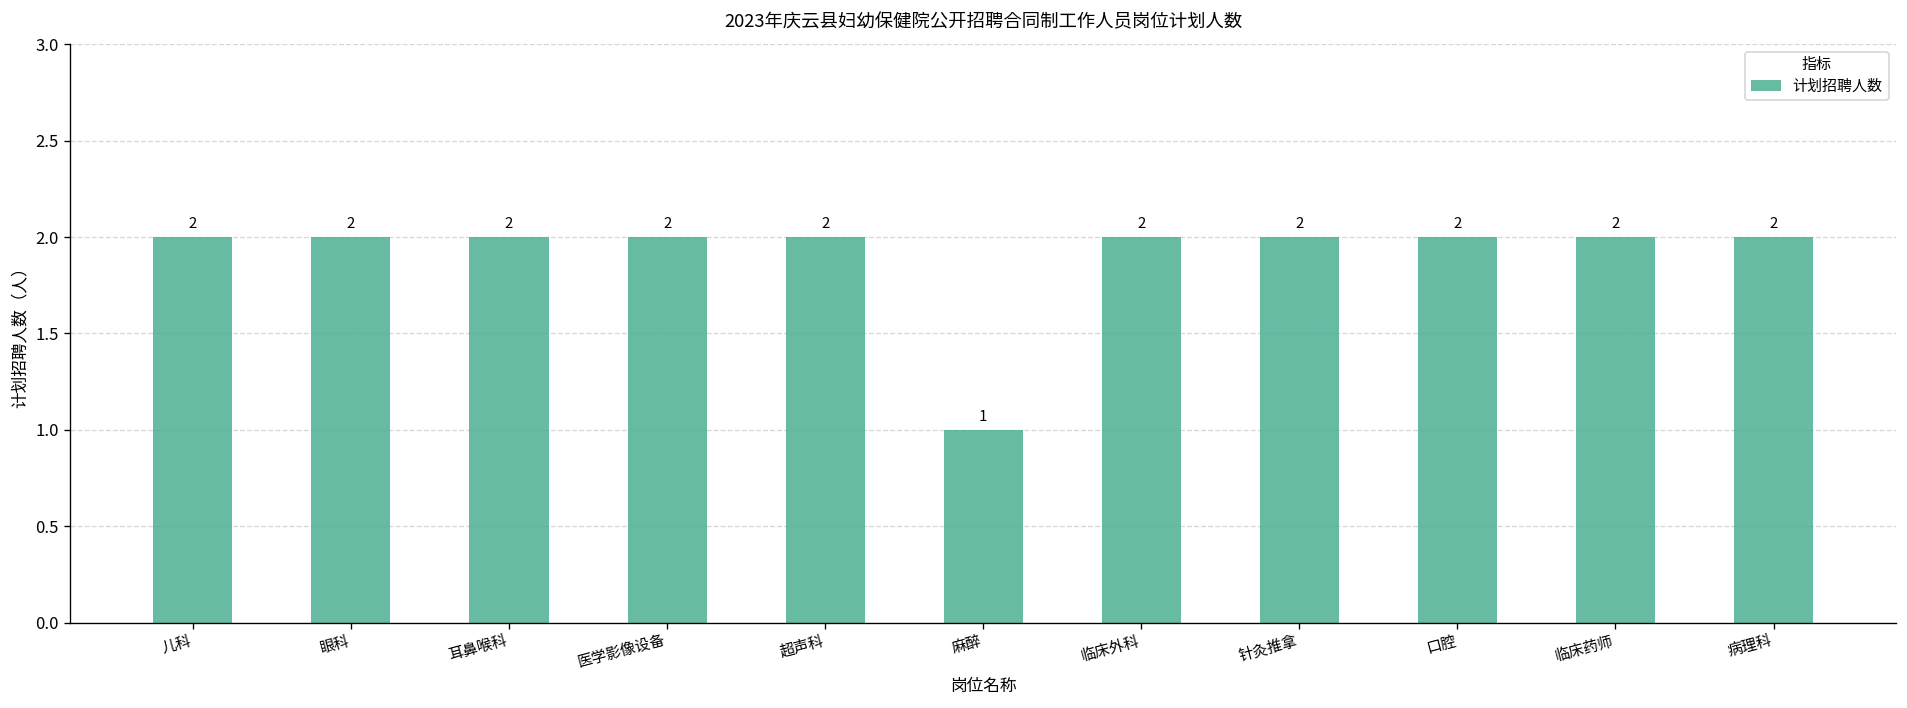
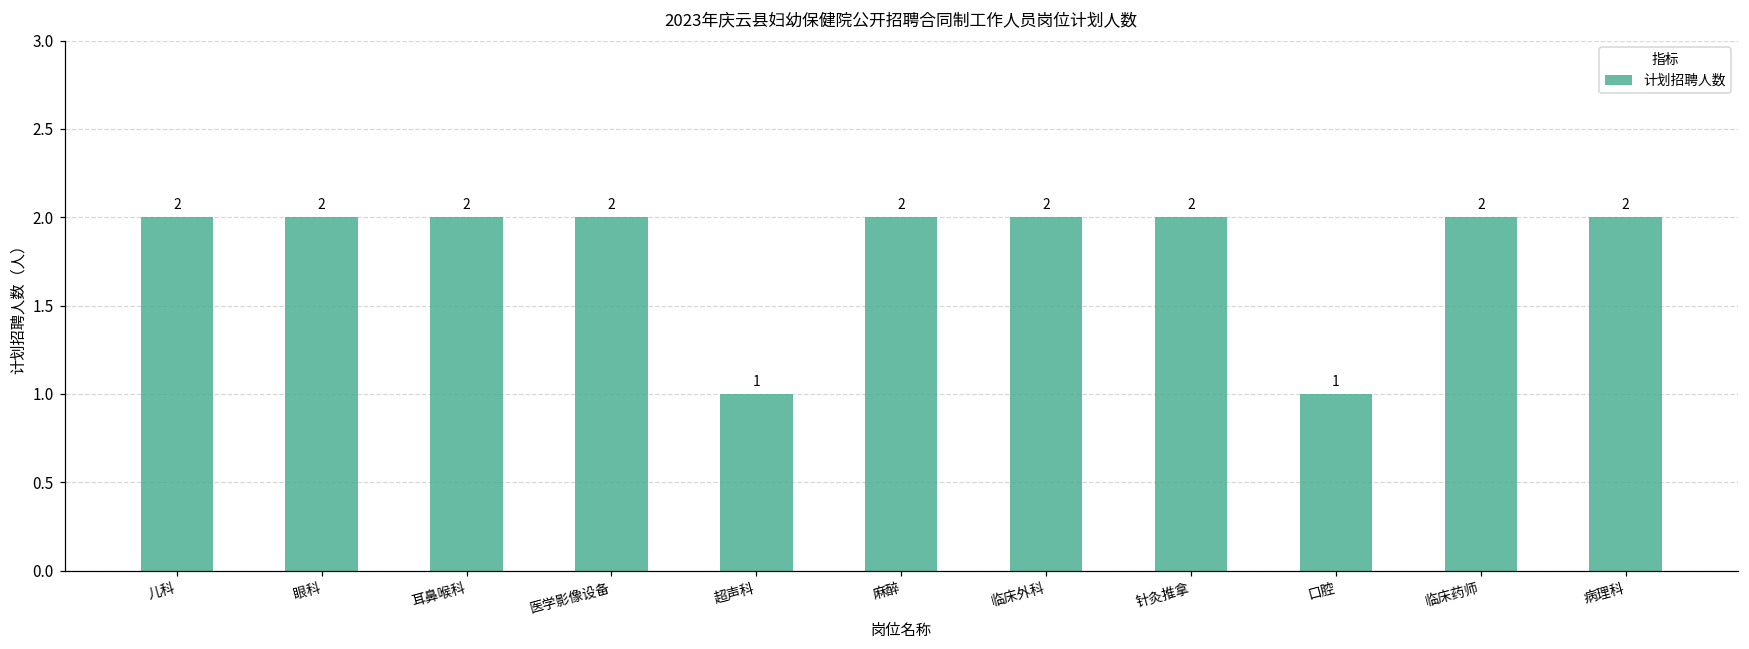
  {
    "儿科": 2,
    "眼科": 2,
    "耳鼻喉科": 2,
    "医学影像设备": 2,
-   "超声科": 2,
-   "麻醉": 1,
+   "超声科": 1,
+   "麻醉": 2,
    "临床外科": 2,
    "针灸推拿": 2,
-   "口腔": 2,
+   "口腔": 1,
    "临床药师": 2,
    "病理科": 2
  }
